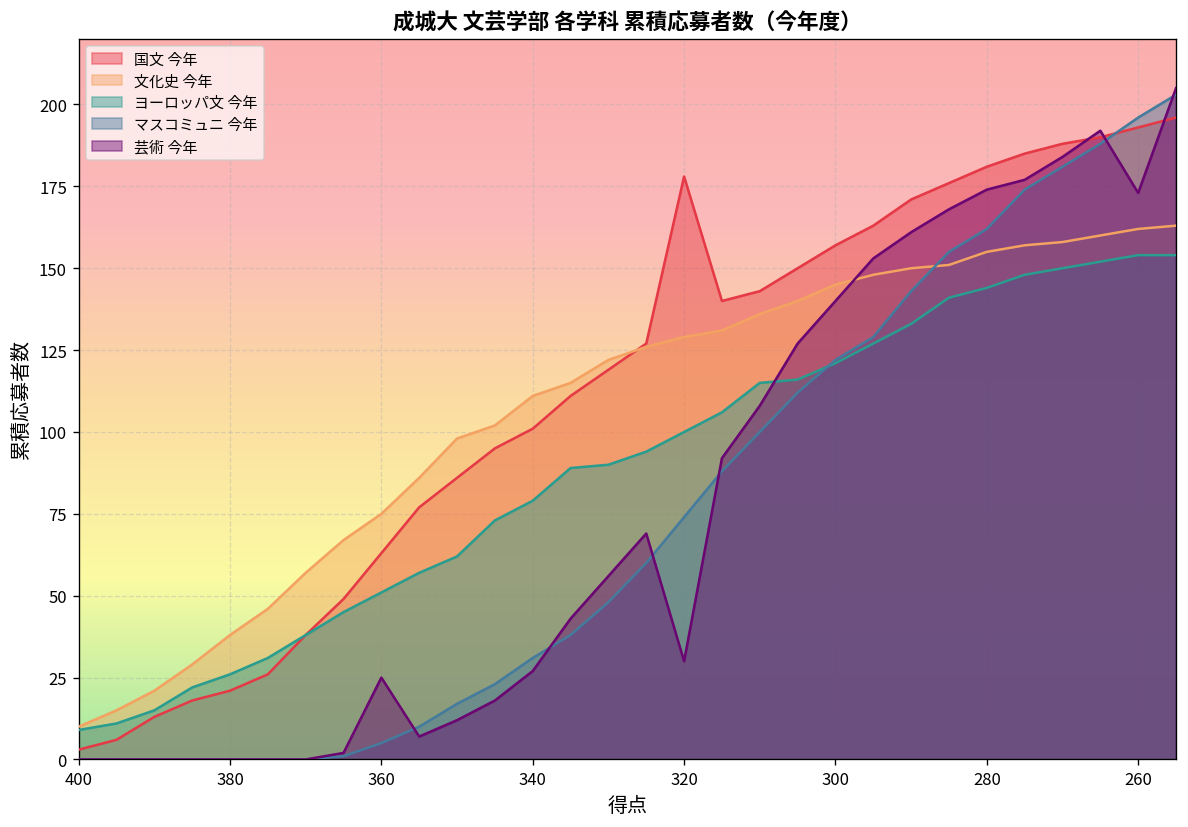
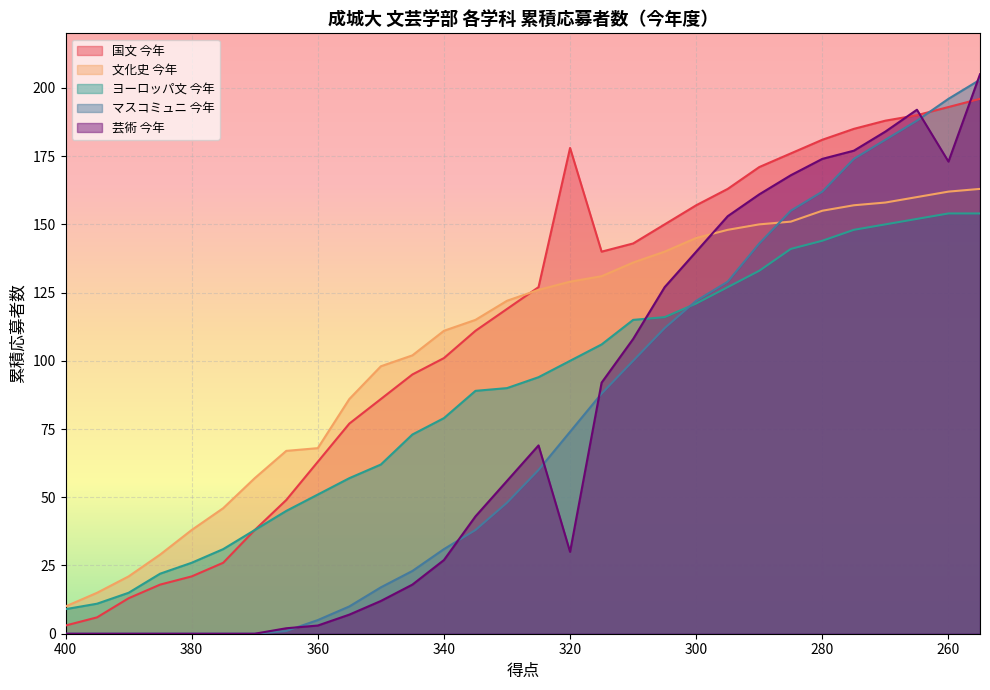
  {
    "国文 今年": {
      "400": 3,
      "380": 21,
      "360": 63,
      "340": 101,
      "320": 178,
      "300": 157,
      "280": 181,
      "260": 193
    },
    "文化史 今年": {
      "400": 10,
      "380": 38,
-     "360": 75,
+     "360": 68,
      "340": 111,
      "320": 129,
      "300": 145,
      "280": 155,
      "260": 162
    },
    "芸術 今年": {
-     "360": 25,
+     "360": 3,
      "340": 27,
      "320": 30,
      "300": 140,
      "280": 174,
      "260": 173
    }
  }
